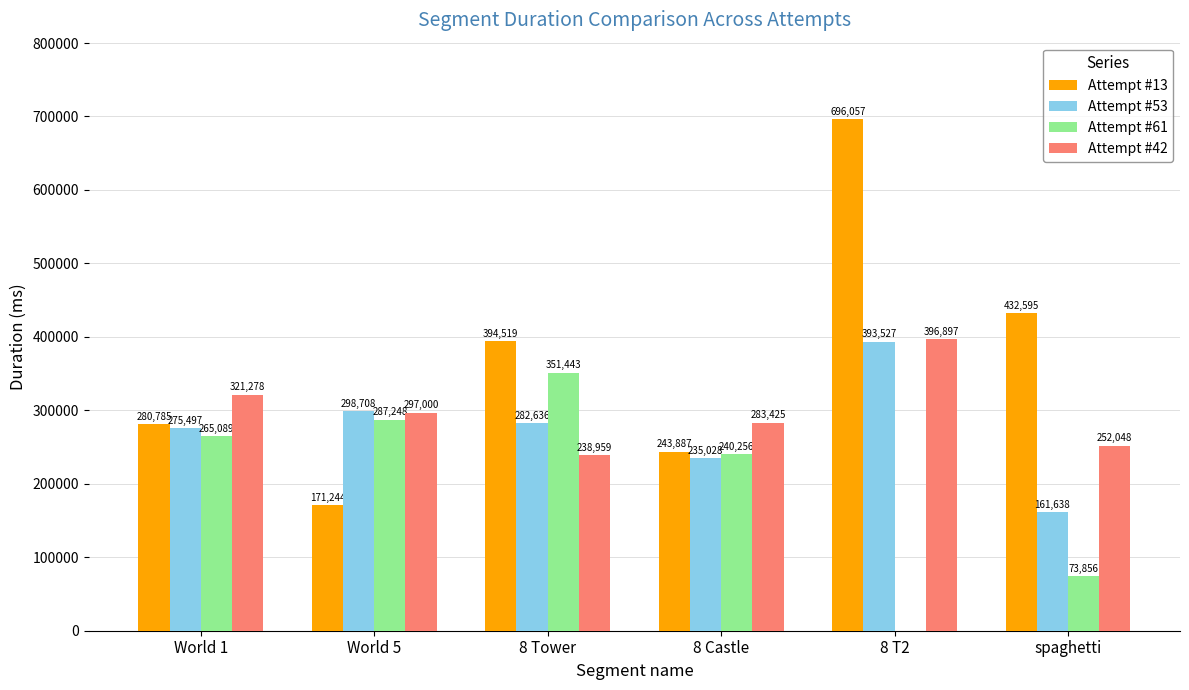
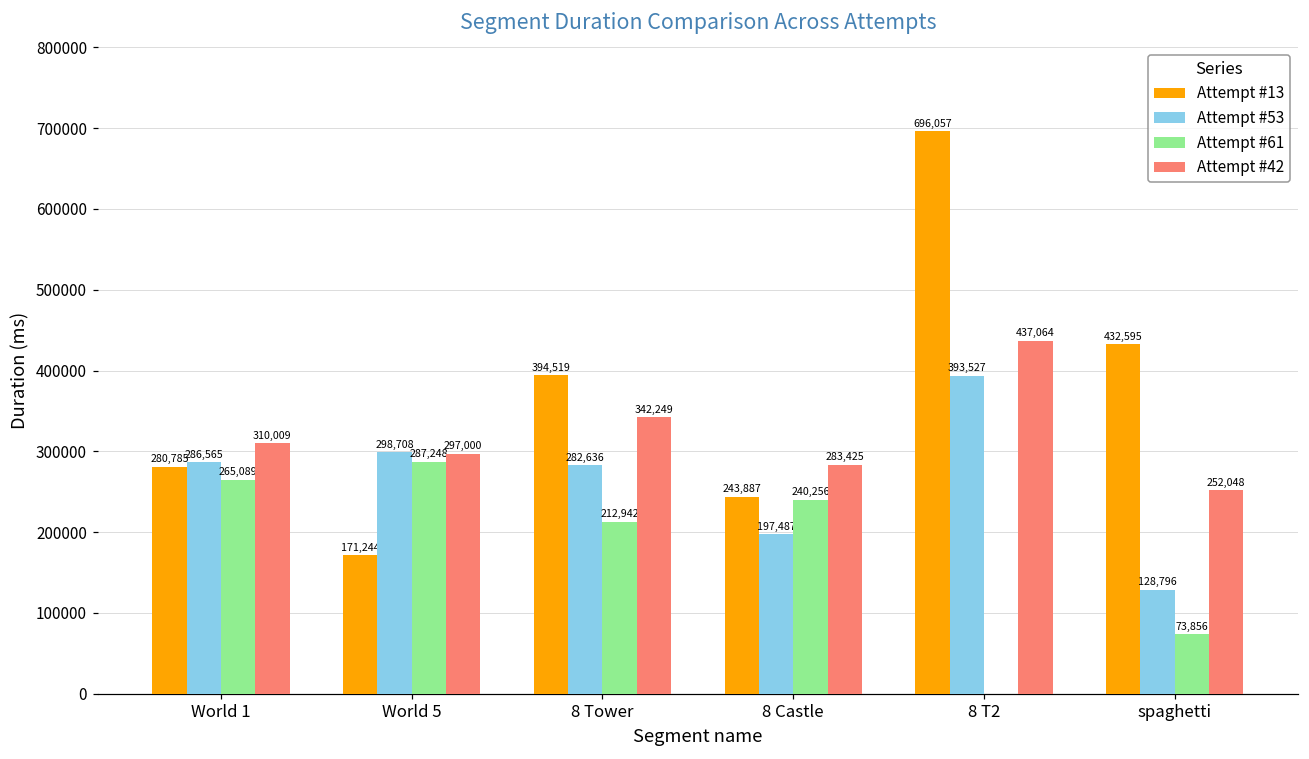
  {
    "Attempt #13": {
      "World 1": "280,785",
      "World 5": "171,244",
      "8 Tower": "394,519",
      "8 Castle": "243,887",
      "8 T2": "696,057",
      "spaghetti": "432,595"
    },
    "Attempt #53": {
-     "World 1": "275,497",
+     "World 1": "286,565",
      "World 5": "298,708",
      "8 Tower": "282,636",
-     "8 Castle": "235,028",
+     "8 Castle": "197,487",
      "8 T2": "393,527",
-     "spaghetti": "161,638"
+     "spaghetti": "128,796"
    },
    "Attempt #61": {
      "World 1": "265,089",
      "World 5": "287,248",
-     "8 Tower": "351,443",
+     "8 Tower": "212,942",
      "8 Castle": "240,256",
      "spaghetti": "73,856"
    },
    "Attempt #42": {
-     "World 1": "321,278",
+     "World 1": "310,009",
      "World 5": "297,000",
-     "8 Tower": "238,959",
+     "8 Tower": "342,249",
      "8 Castle": "283,425",
-     "8 T2": "396,897",
+     "8 T2": "437,064",
      "spaghetti": "252,048"
    }
  }
